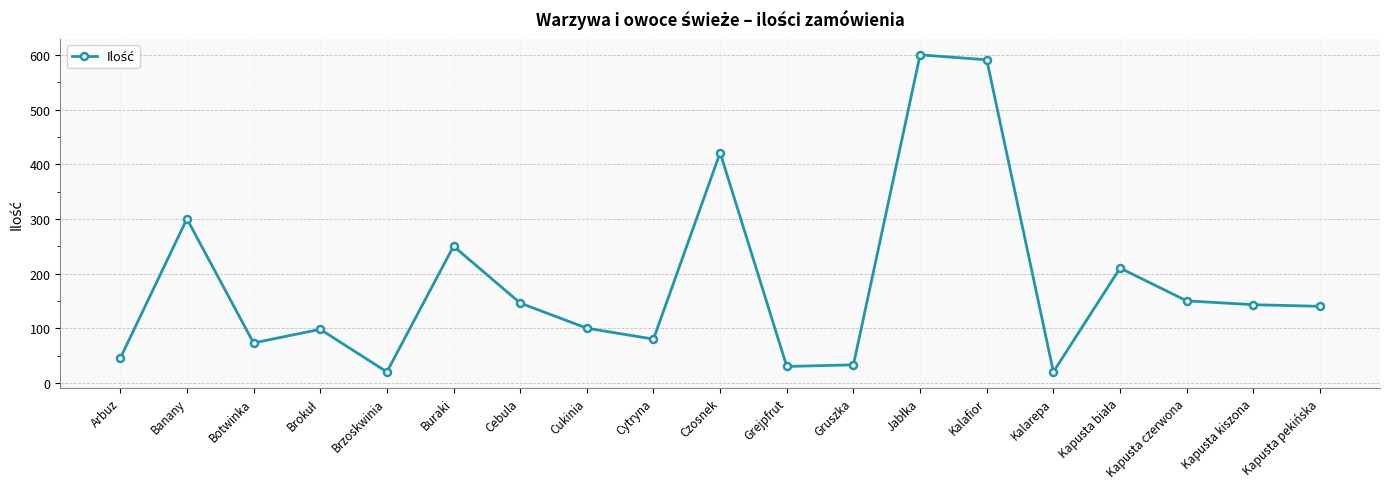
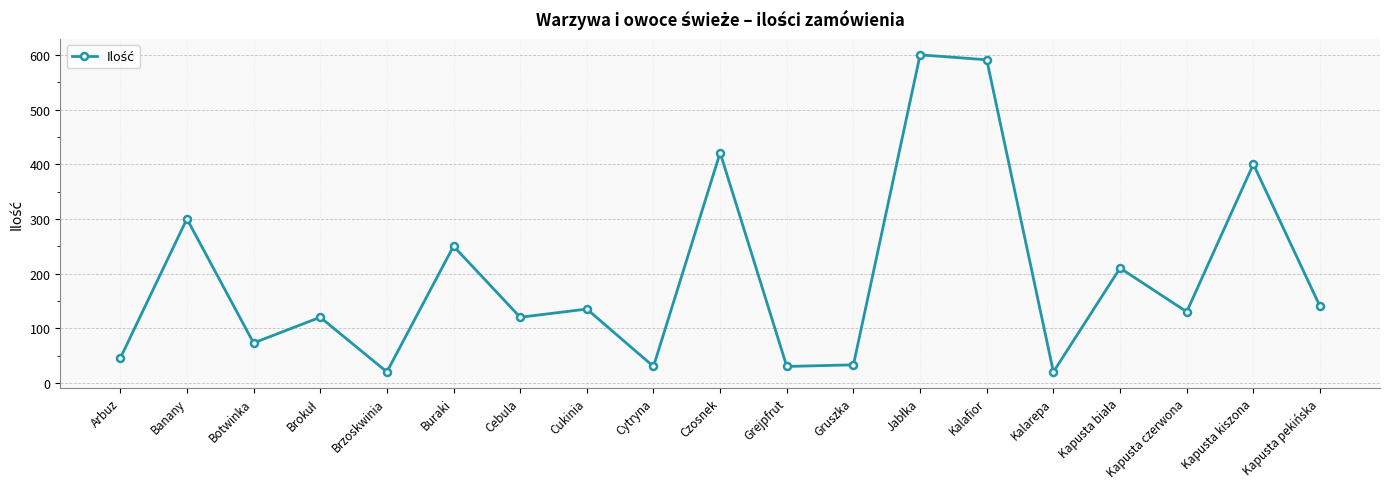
  {
    "Arbuz": 50,
    "Banany": 300,
    "Botwinka": 70,
-   "Brokuł": 100,
+   "Brokuł": 120,
    "Brzoskwinia": 20,
    "Buraki": 250,
-   "Cebula": 150,
-   "Cukinia": 100,
-   "Cytryna": 80,
+   "Cebula": 120,
+   "Cukinia": 140,
+   "Cytryna": 30,
    "Czosnek": 420,
    "Grejpfrut": 30,
    "Gruszka": 30,
    "Jabłka": 600,
    "Kalafior": 590,
    "Kalarepa": 20,
    "Kapusta biała": 210,
-   "Kapusta czerwona": 150,
-   "Kapusta kiszona": 140,
+   "Kapusta czerwona": 130,
+   "Kapusta kiszona": 400,
    "Kapusta pekińska": 140
  }
